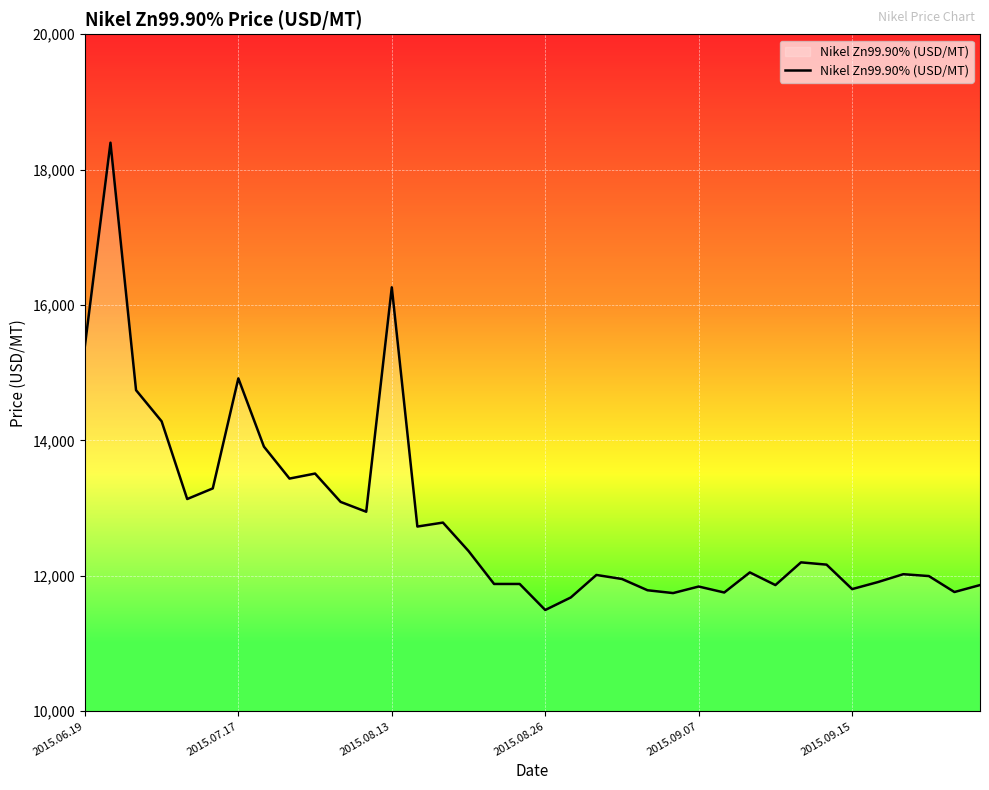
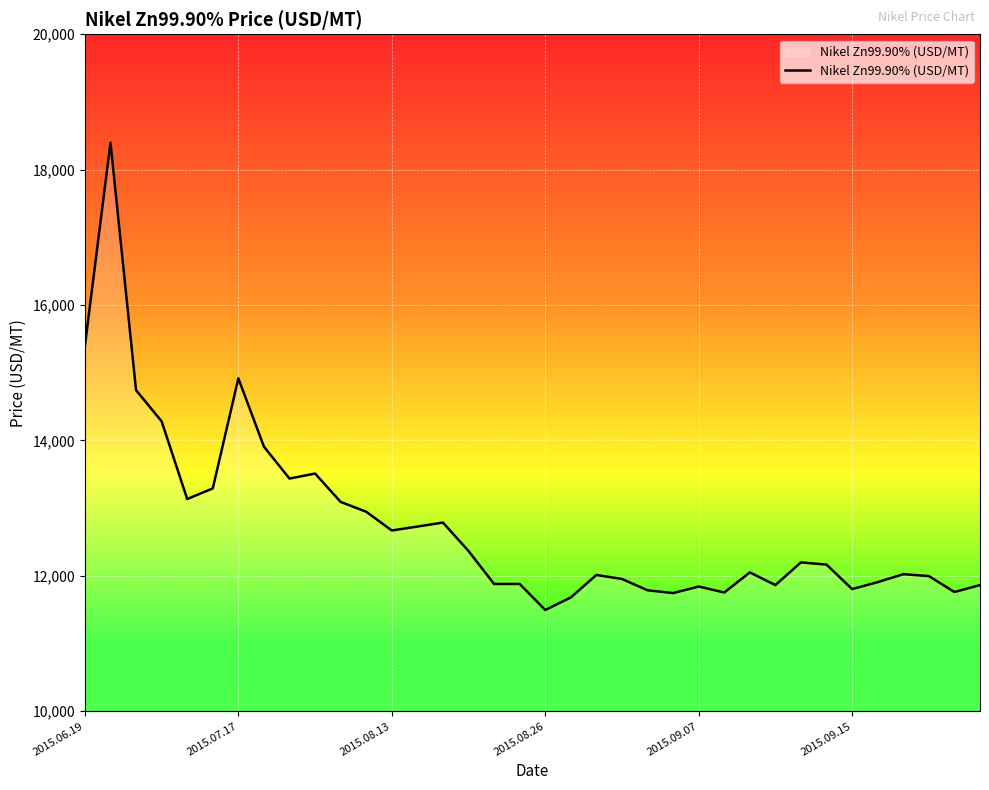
  {
    "2015.06.19": "15,400",
    "2015.07.17": "14,900",
-   "2015.08.13": "16,300",
+   "2015.08.13": "12,700",
    "2015.08.26": "11,500",
    "2015.09.07": "11,800",
    "2015.09.15": "11,800"
  }
